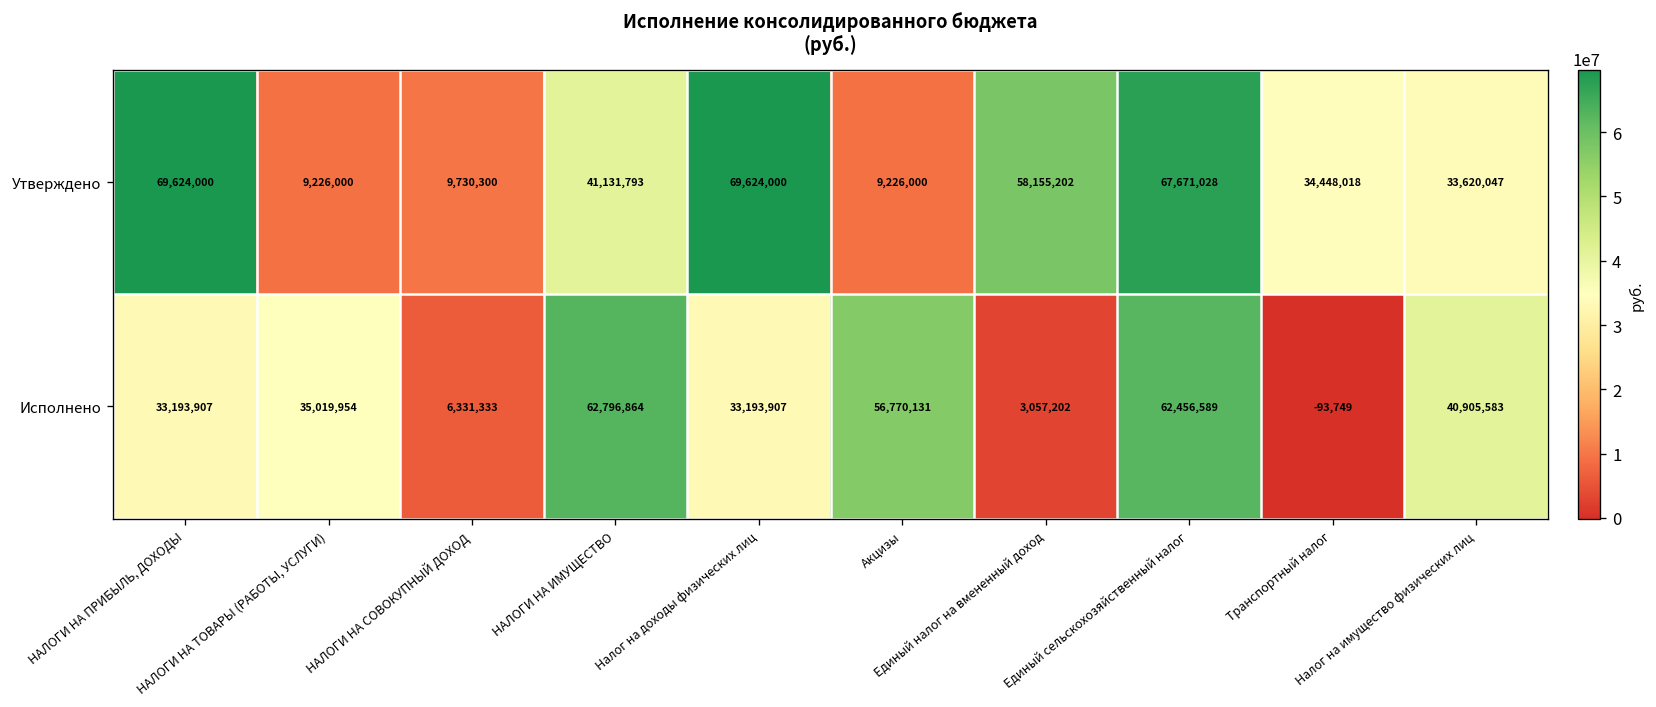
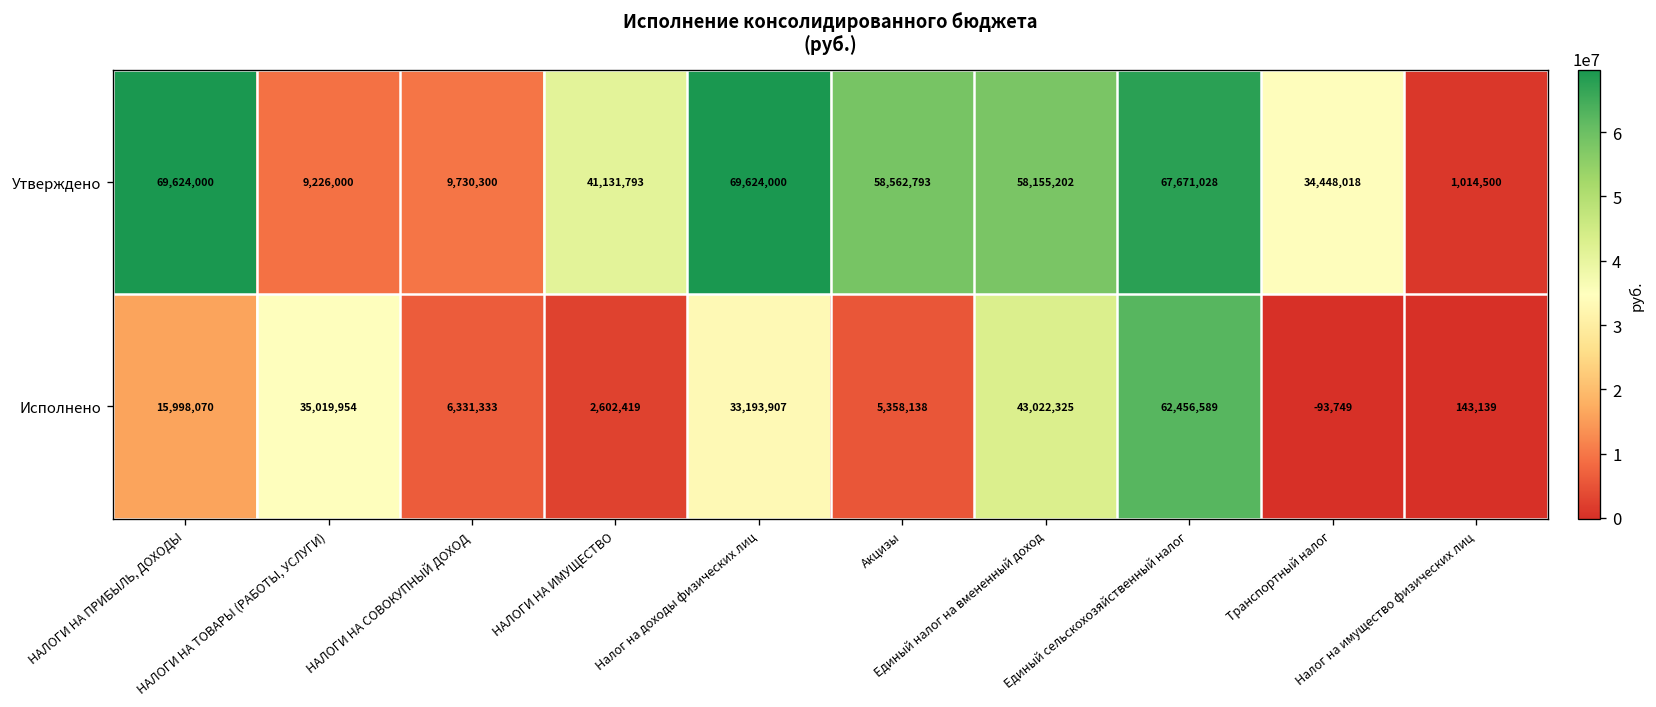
  {
    "Утверждено": {
      "НАЛОГИ НА ПРИБЫЛЬ, ДОХОДЫ": "69,624,000",
      "НАЛОГИ НА ТОВАРЫ (РАБОТЫ, УСЛУГИ)": "9,226,000",
      "НАЛОГИ НА СОВОКУПНЫЙ ДОХОД": "9,730,300",
      "НАЛОГИ НА ИМУЩЕСТВО": "41,131,793",
      "Налог на доходы физических лиц": "69,624,000",
-     "Акцизы": "9,226,000",
+     "Акцизы": "58,562,793",
      "Единый налог на вмененный доход": "58,155,202",
      "Единый сельскохозяйственный налог": "67,671,028",
      "Транспортный налог": "34,448,018",
-     "Налог на имущество физических лиц": "33,620,047"
+     "Налог на имущество физических лиц": "1,014,500"
    },
    "Исполнено": {
-     "НАЛОГИ НА ПРИБЫЛЬ, ДОХОДЫ": "33,193,907",
+     "НАЛОГИ НА ПРИБЫЛЬ, ДОХОДЫ": "15,998,070",
      "НАЛОГИ НА ТОВАРЫ (РАБОТЫ, УСЛУГИ)": "35,019,954",
      "НАЛОГИ НА СОВОКУПНЫЙ ДОХОД": "6,331,333",
-     "НАЛОГИ НА ИМУЩЕСТВО": "62,796,864",
+     "НАЛОГИ НА ИМУЩЕСТВО": "2,602,419",
      "Налог на доходы физических лиц": "33,193,907",
-     "Акцизы": "56,770,131",
-     "Единый налог на вмененный доход": "3,057,202",
+     "Акцизы": "5,358,138",
+     "Единый налог на вмененный доход": "43,022,325",
      "Единый сельскохозяйственный налог": "62,456,589",
      "Транспортный налог": "-93,749",
-     "Налог на имущество физических лиц": "40,905,583"
+     "Налог на имущество физических лиц": "143,139"
    }
  }
